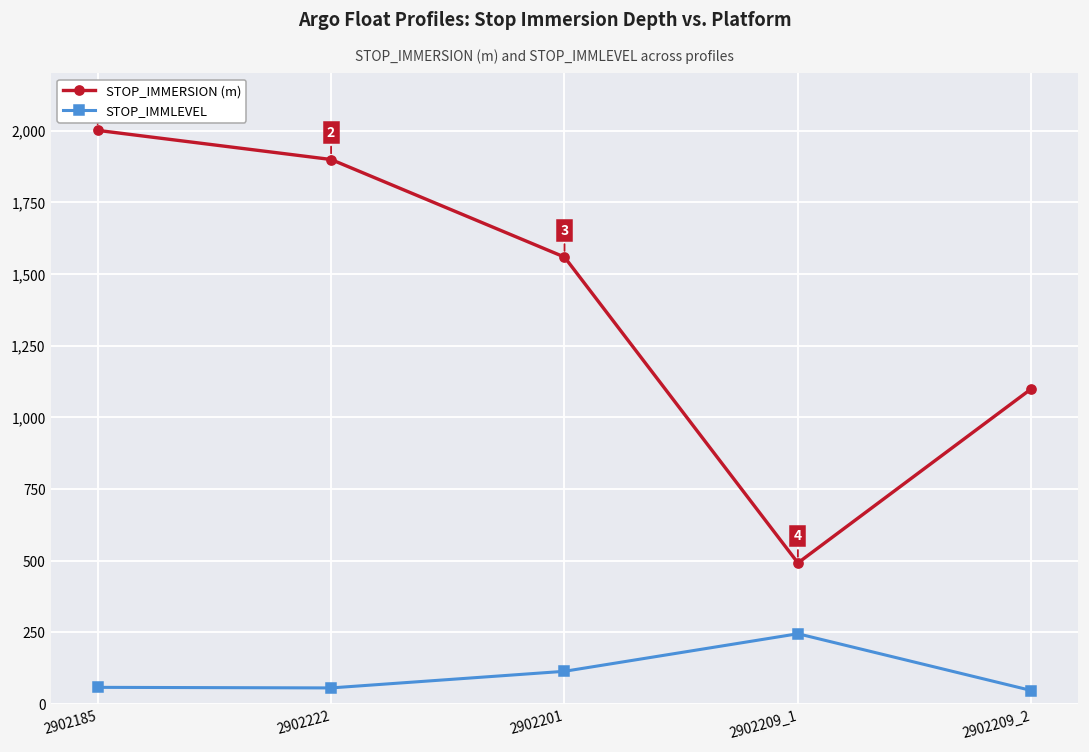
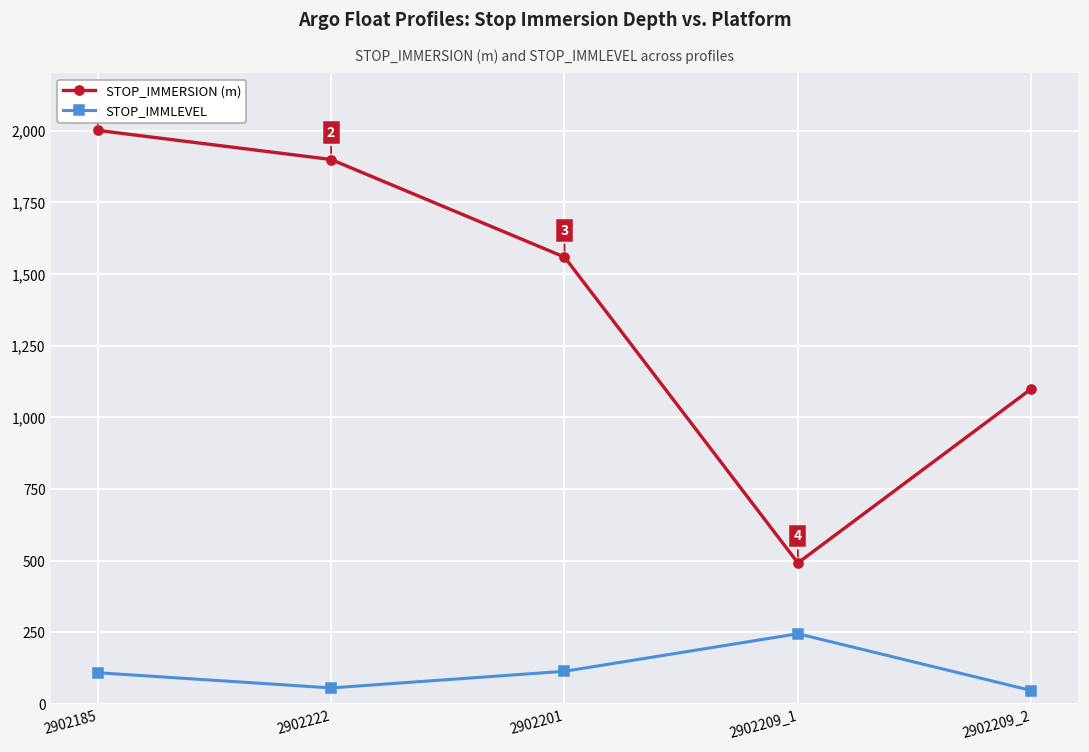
  {
    "STOP_IMMERSION (m)": {
      "2902185": "2,000",
      "2902209_2": "1,100"
    },
    "STOP_IMMLEVEL": {
-     "2902185": "60",
+     "2902185": "110",
      "2902222": "60",
      "2902201": "110",
      "2902209_1": "250",
      "2902209_2": "50"
    }
  }
